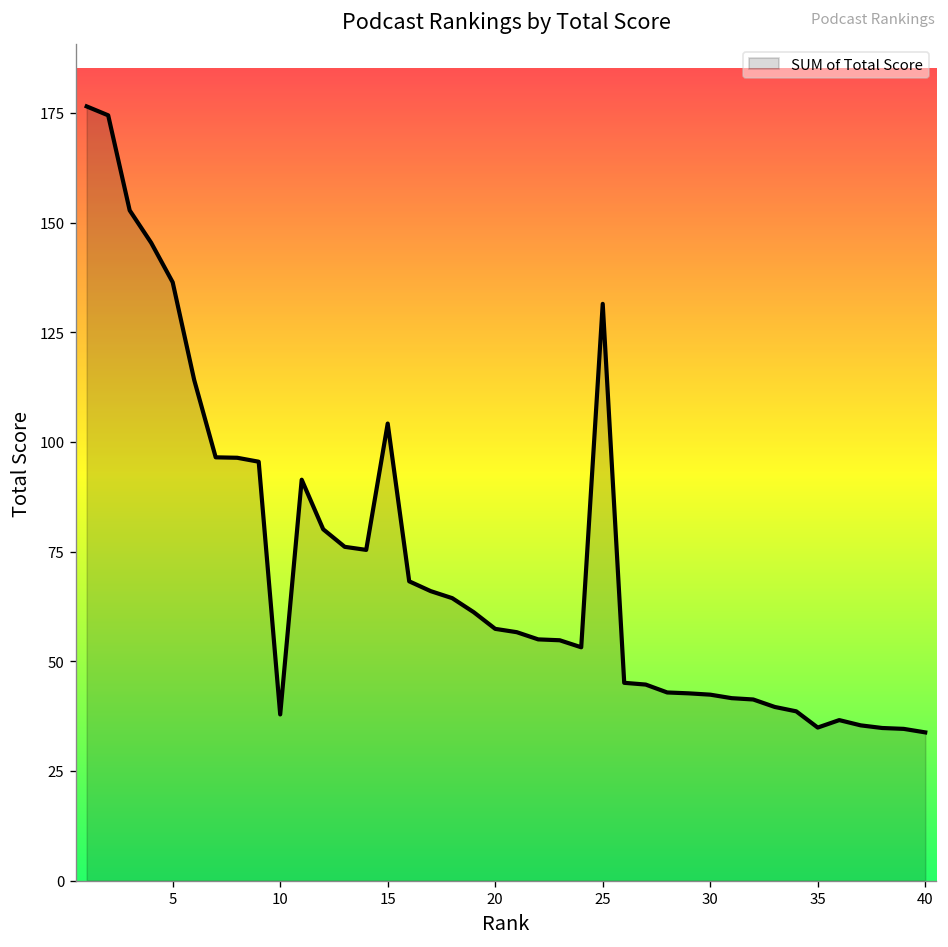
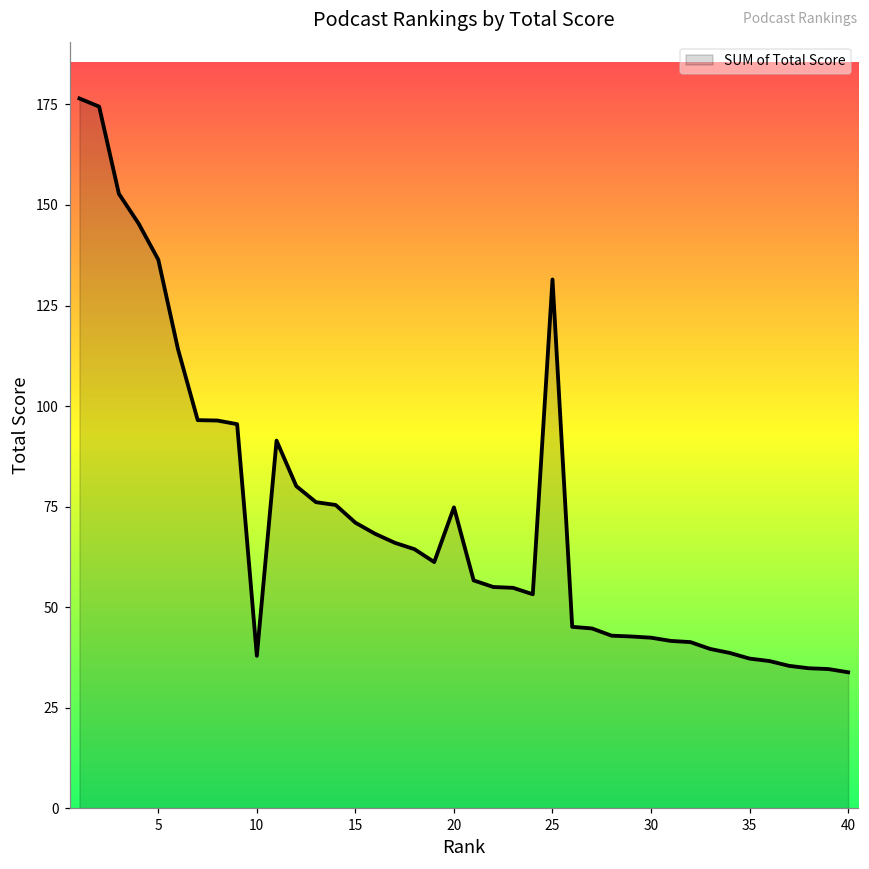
  {
    "5": 136,
    "10": 38,
-   "15": 104,
-   "20": 57,
+   "15": 71,
+   "20": 75,
    "25": 131,
    "30": 42,
-   "35": 35,
+   "35": 37,
    "40": 34
  }
